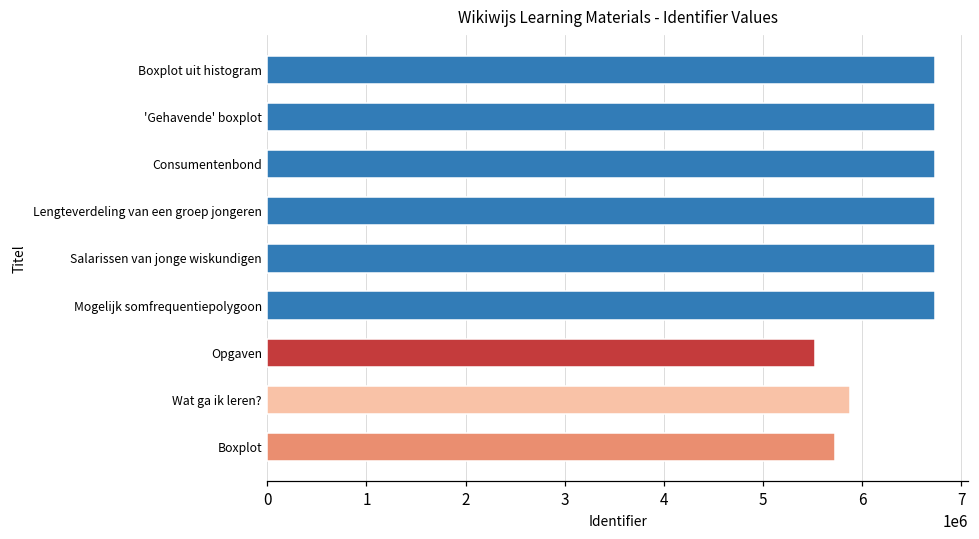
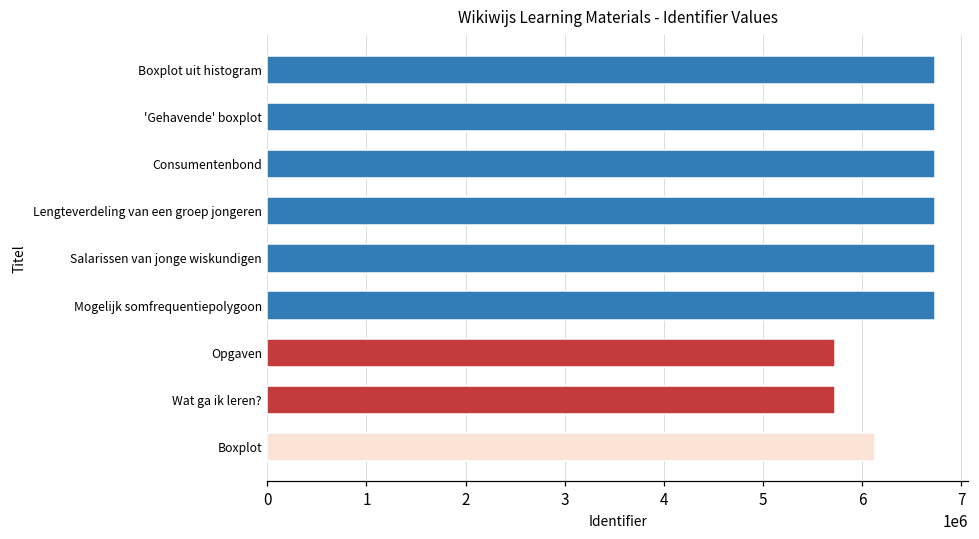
  {
    "Boxplot uit histogram": 6700000,
    "'Gehavende' boxplot": 6700000,
    "Consumentenbond": 6700000,
    "Lengteverdeling van een groep jongeren": 6700000,
    "Salarissen van jonge wiskundigen": 6700000,
    "Mogelijk somfrequentiepolygoon": 6700000,
-   "Opgaven": 5500000,
-   "Wat ga ik leren?": 5900000,
-   "Boxplot": 5700000
+   "Opgaven": 5700000,
+   "Wat ga ik leren?": 5700000,
+   "Boxplot": 6100000
  }
